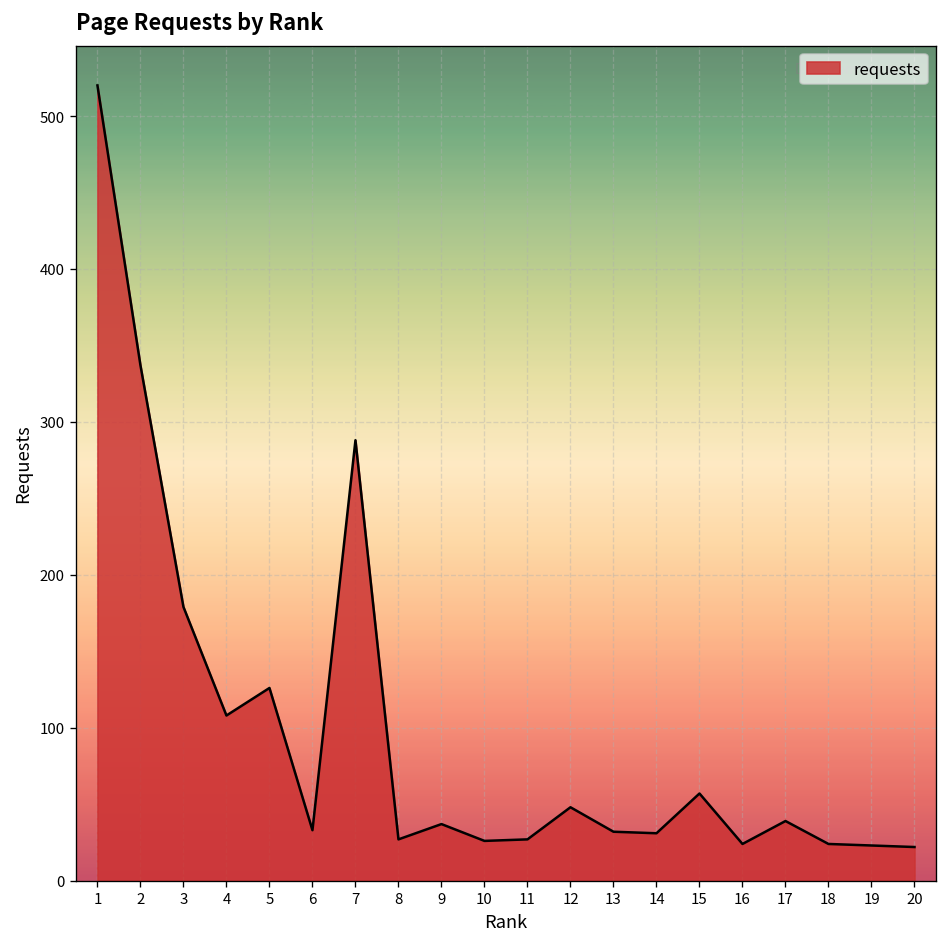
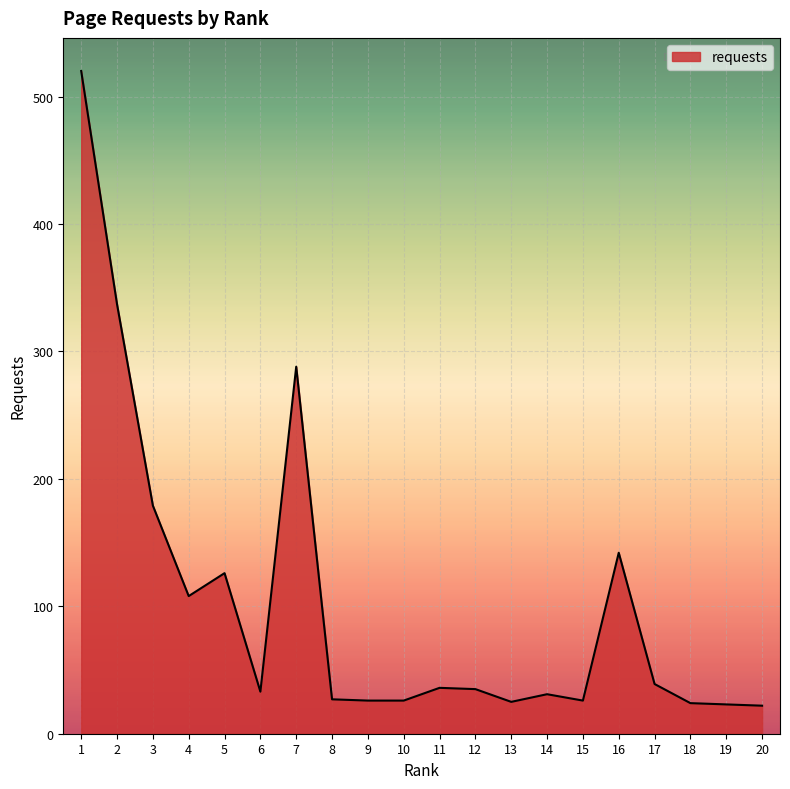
  {
    "1": 520,
    "2": 337,
    "3": 179,
    "4": 108,
    "5": 126,
    "6": 33,
    "7": 288,
    "8": 27,
-   "9": 37,
+   "9": 26,
    "10": 26,
-   "11": 27,
-   "12": 48,
-   "13": 32,
+   "11": 36,
+   "12": 35,
+   "13": 25,
    "14": 31,
-   "15": 57,
-   "16": 24,
+   "15": 26,
+   "16": 142,
    "17": 39,
    "18": 24,
    "19": 23,
    "20": 22
  }
